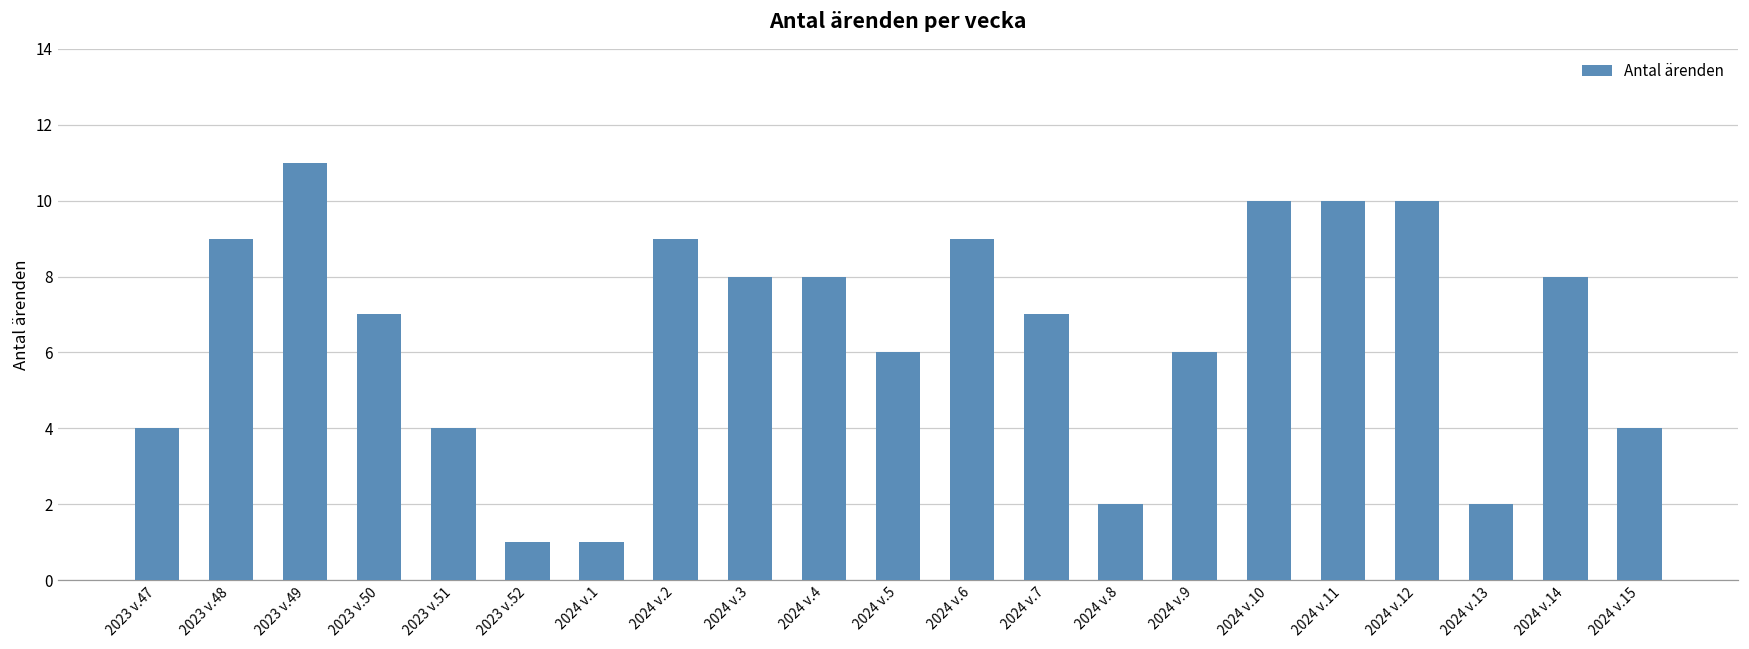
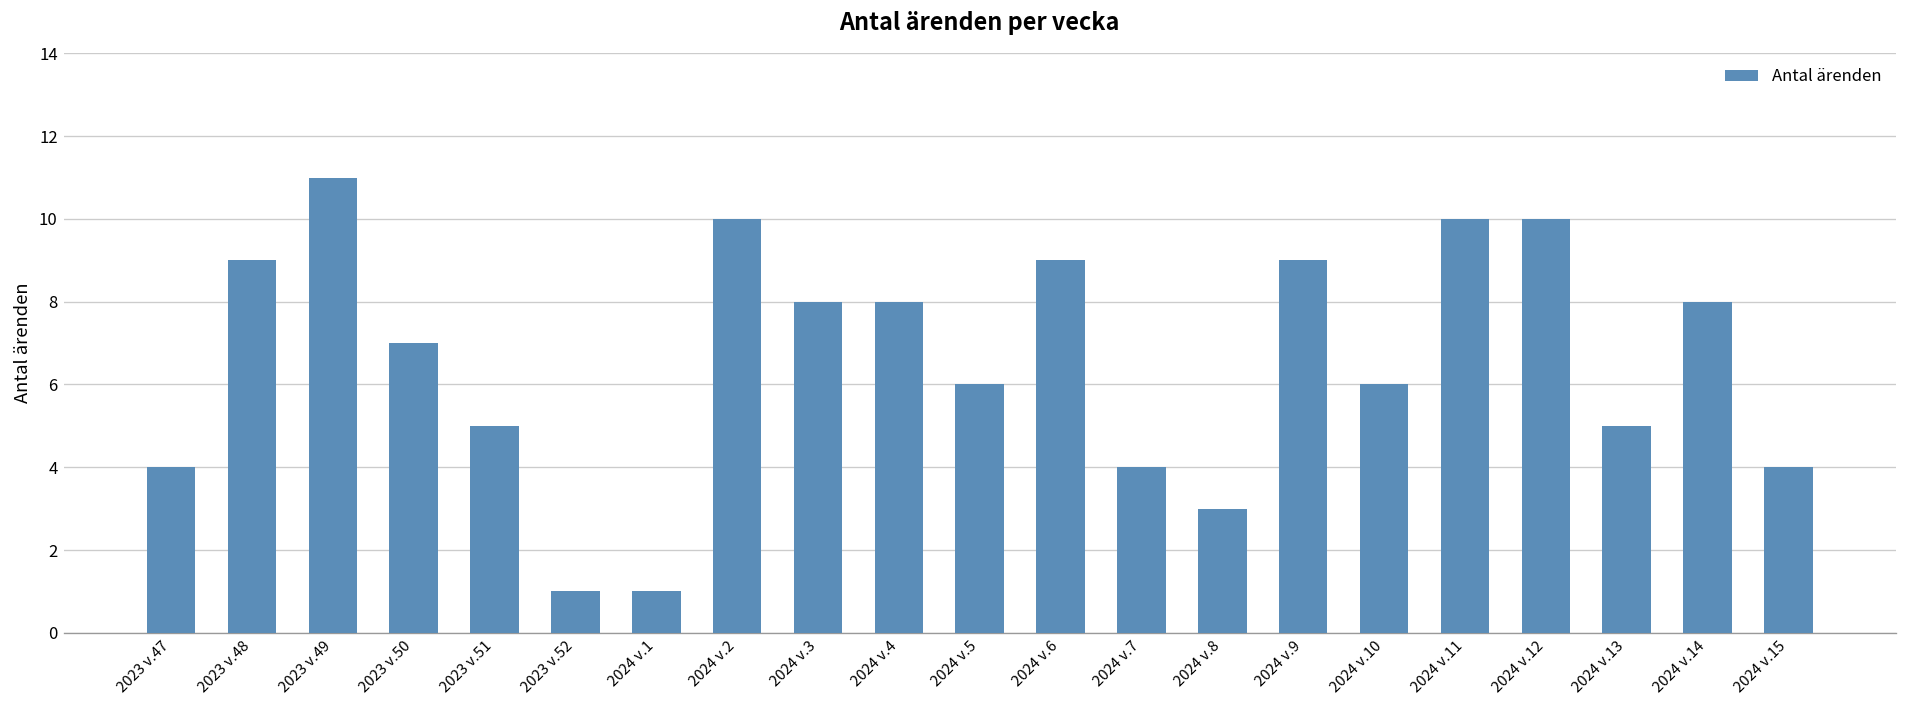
  {
    "2023 v.47": 4,
    "2023 v.48": 9,
    "2023 v.49": 11,
    "2023 v.50": 7,
-   "2023 v.51": 4,
+   "2023 v.51": 5,
    "2023 v.52": 1,
    "2024 v.1": 1,
-   "2024 v.2": 9,
+   "2024 v.2": 10,
    "2024 v.3": 8,
    "2024 v.4": 8,
    "2024 v.5": 6,
    "2024 v.6": 9,
-   "2024 v.7": 7,
-   "2024 v.8": 2,
-   "2024 v.9": 6,
-   "2024 v.10": 10,
+   "2024 v.7": 4,
+   "2024 v.8": 3,
+   "2024 v.9": 9,
+   "2024 v.10": 6,
    "2024 v.11": 10,
    "2024 v.12": 10,
-   "2024 v.13": 2,
+   "2024 v.13": 5,
    "2024 v.14": 8,
    "2024 v.15": 4
  }
